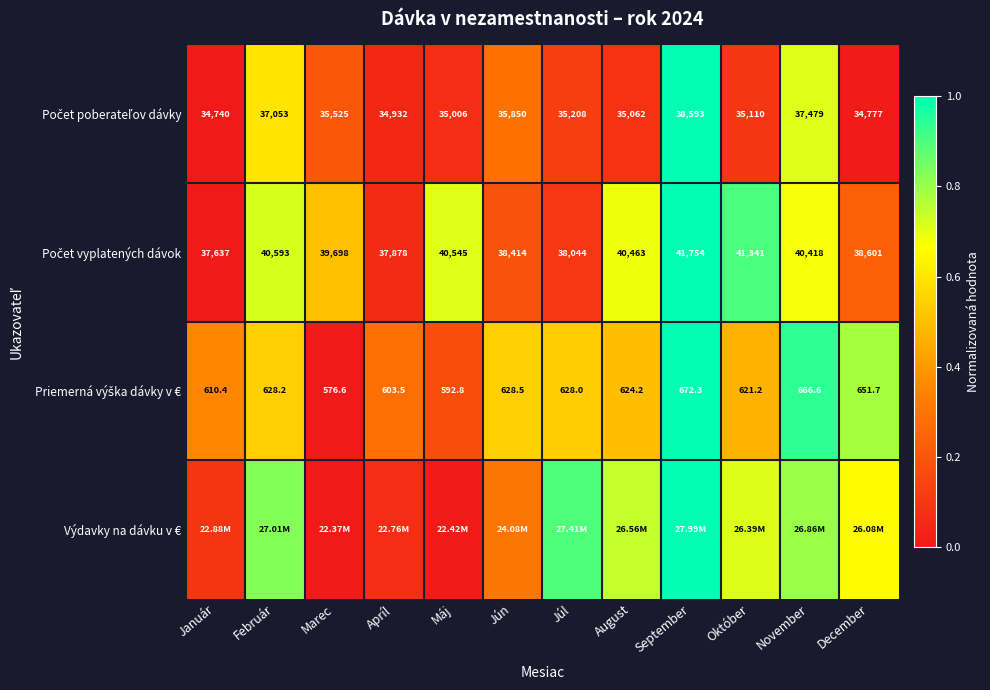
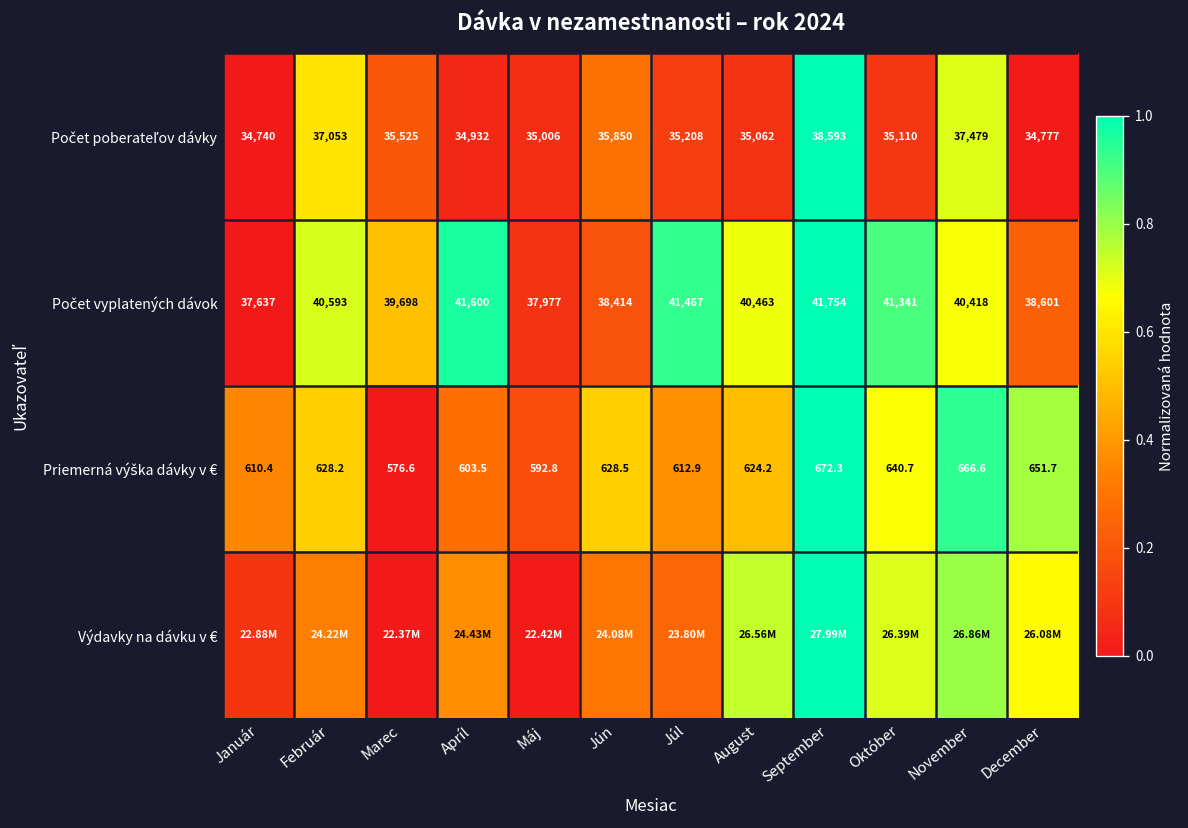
  {
    "Počet poberateľov dávky": {
      "Január": "34,740",
      "Február": "37,053",
      "Marec": "35,525",
      "Apríl": "34,932",
      "Máj": "35,006",
      "Jún": "35,850",
      "Júl": "35,208",
      "August": "35,062",
      "September": "38,593",
      "Október": "35,110",
      "November": "37,479",
      "December": "34,777"
    },
    "Počet vyplatených dávok": {
      "Január": "37,637",
      "Február": "40,593",
      "Marec": "39,698",
-     "Apríl": "37,878",
-     "Máj": "40,545",
+     "Apríl": "41,600",
+     "Máj": "37,977",
      "Jún": "38,414",
-     "Júl": "38,044",
+     "Júl": "41,467",
      "August": "40,463",
      "September": "41,754",
      "Október": "41,341",
      "November": "40,418",
      "December": "38,601"
    },
    "Priemerná výška dávky v €": {
      "Január": "610.4",
      "Február": "628.2",
      "Marec": "576.6",
      "Apríl": "603.5",
      "Máj": "592.8",
      "Jún": "628.5",
-     "Júl": "628.0",
+     "Júl": "612.9",
      "August": "624.2",
      "September": "672.3",
-     "Október": "621.2",
+     "Október": "640.7",
      "November": "666.6",
      "December": "651.7"
    },
    "Výdavky na dávku v €": {
      "Január": "22.88M",
-     "Február": "27.01M",
+     "Február": "24.22M",
      "Marec": "22.37M",
-     "Apríl": "22.76M",
+     "Apríl": "24.43M",
      "Máj": "22.42M",
      "Jún": "24.08M",
-     "Júl": "27.41M",
+     "Júl": "23.80M",
      "August": "26.56M",
      "September": "27.99M",
      "Október": "26.39M",
      "November": "26.86M",
      "December": "26.08M"
    }
  }
